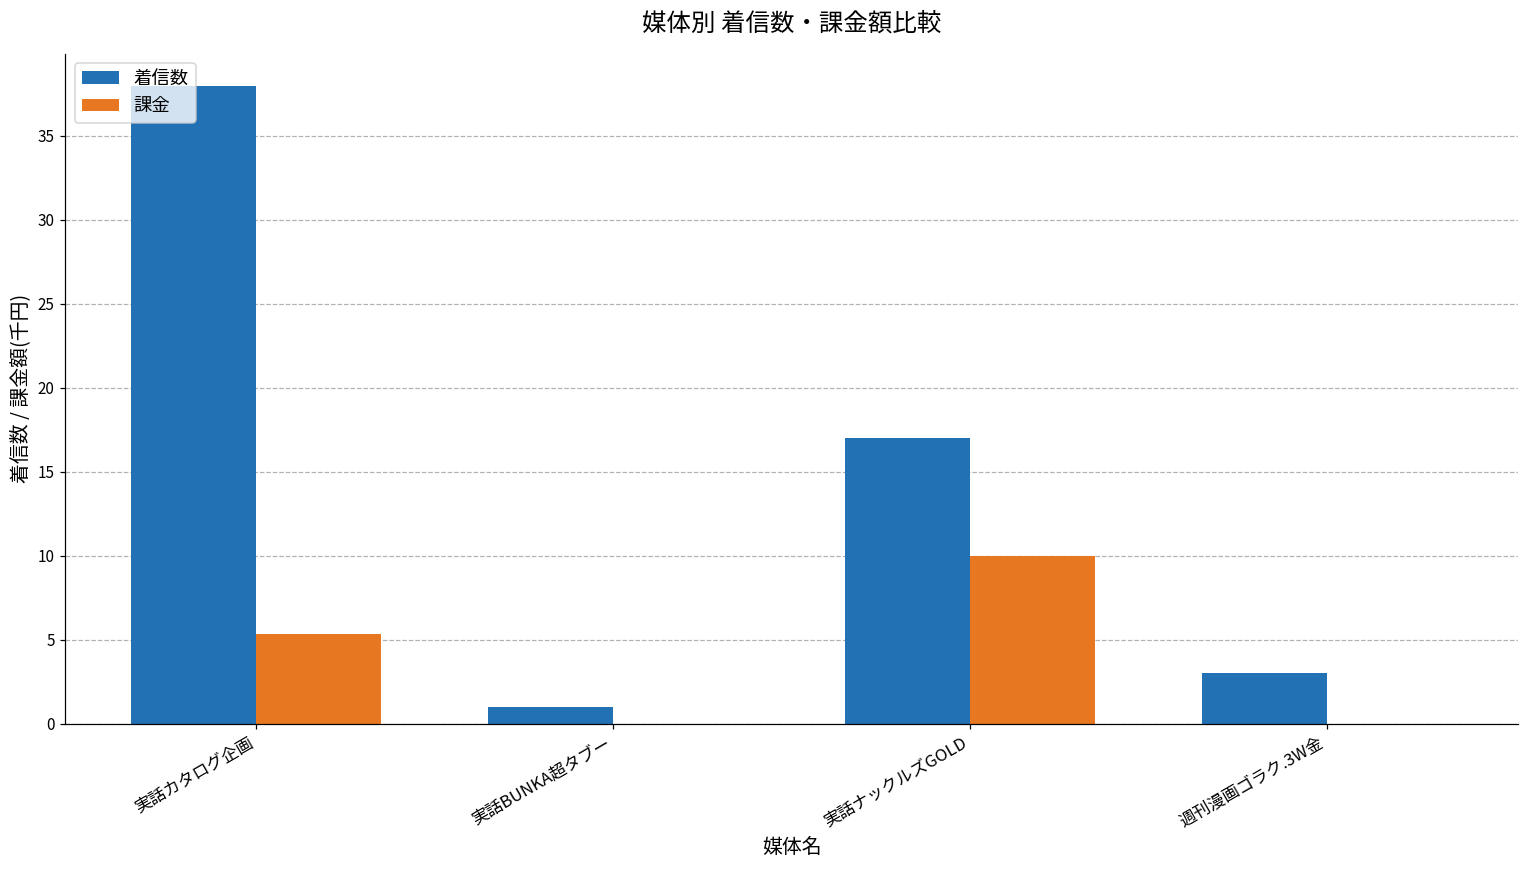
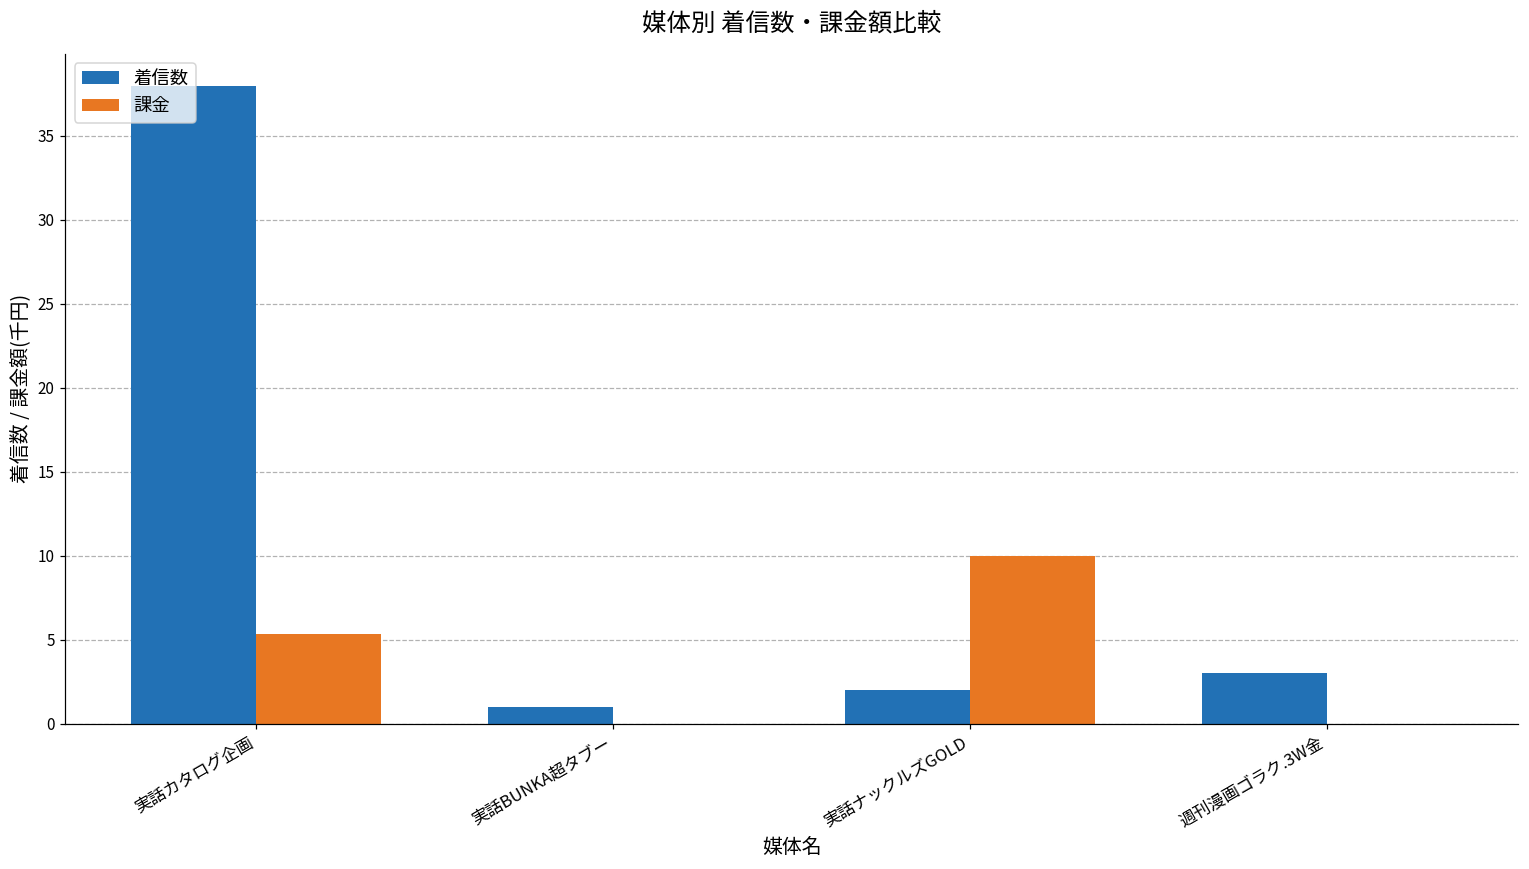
  {
    "着信数": {
      "実話BUNKA超タブー": 1,
-     "実話ナックルズGOLD": 17,
+     "実話ナックルズGOLD": 2,
      "週刊漫画ゴラク.3W金": 3
    },
    "課金": {
      "実話カタログ企画": 5.3,
      "実話BUNKA超タブー": 0,
      "実話ナックルズGOLD": 10,
      "週刊漫画ゴラク.3W金": 0
    }
  }
